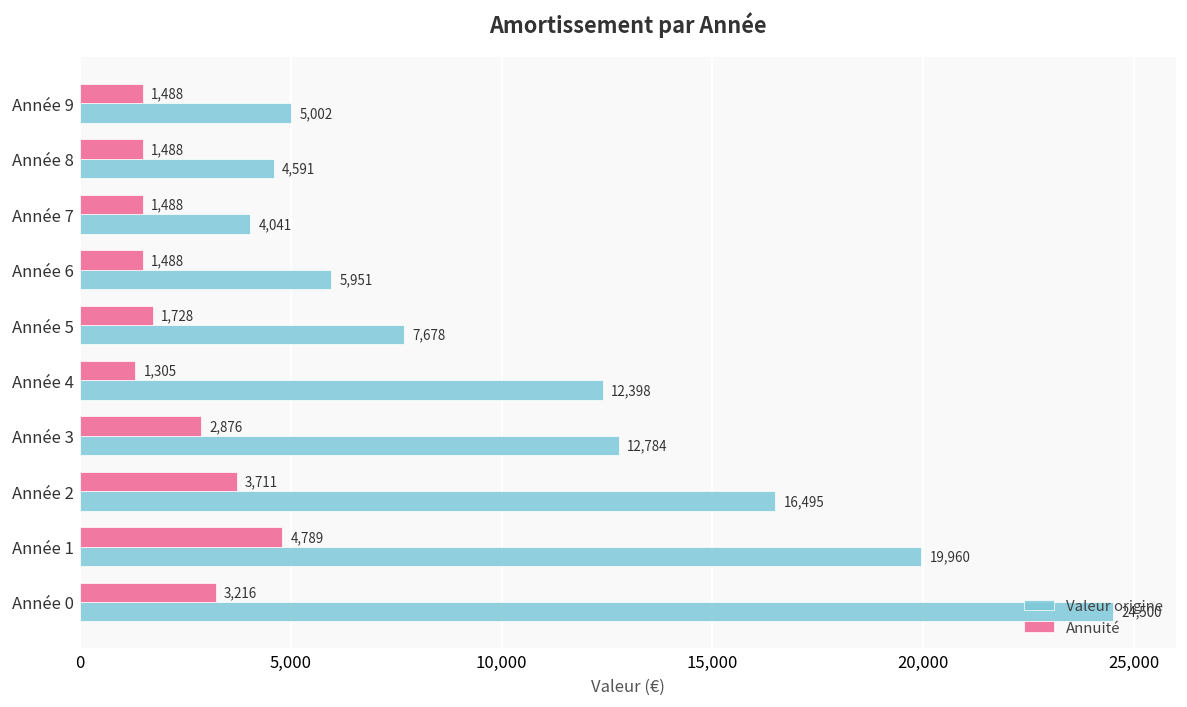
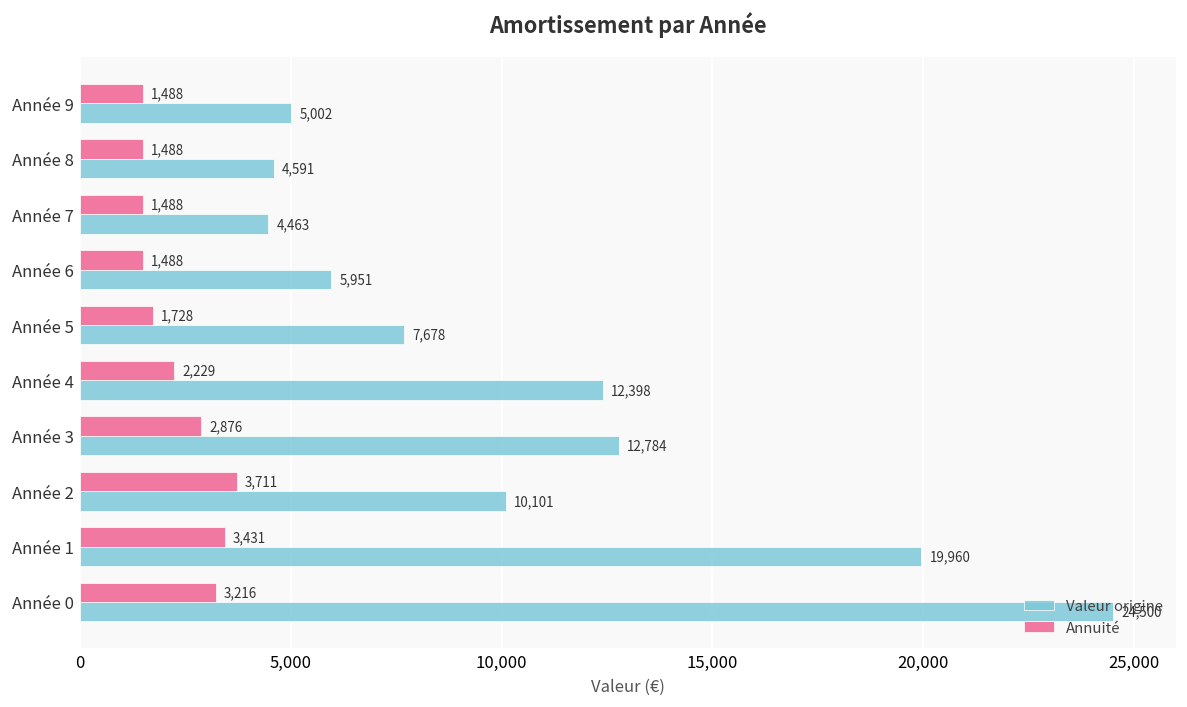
  {
    "Valeur origine": {
      "Année 9": "5,002",
      "Année 8": "4,591",
-     "Année 7": "4,041",
+     "Année 7": "4,463",
      "Année 6": "5,951",
      "Année 5": "7,678",
      "Année 4": "12,398",
      "Année 3": "12,784",
-     "Année 2": "16,495",
+     "Année 2": "10,101",
      "Année 1": "19,960",
      "Année 0": "24,500"
    },
    "Annuité": {
      "Année 9": "1,488",
      "Année 8": "1,488",
      "Année 7": "1,488",
      "Année 6": "1,488",
      "Année 5": "1,728",
-     "Année 4": "1,305",
+     "Année 4": "2,229",
      "Année 3": "2,876",
      "Année 2": "3,711",
-     "Année 1": "4,789",
+     "Année 1": "3,431",
      "Année 0": "3,216"
    }
  }
